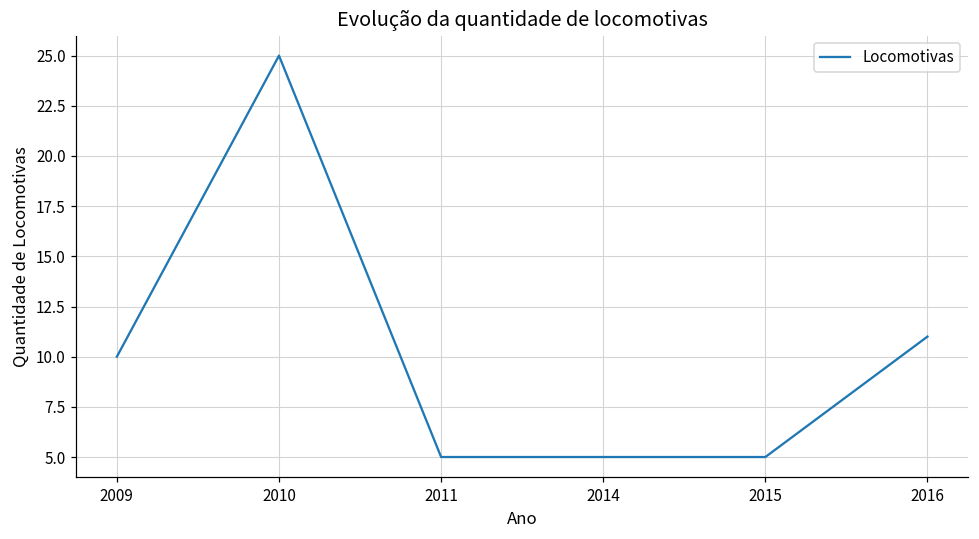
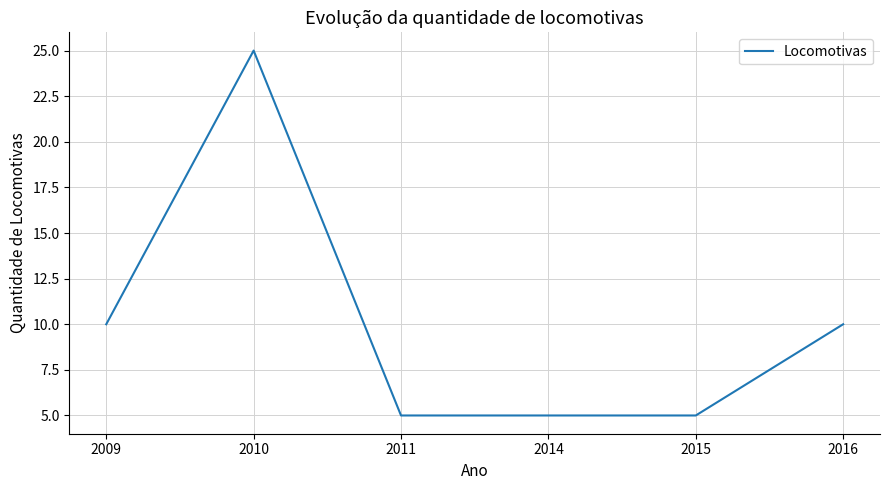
  {
    "2009": 10,
    "2010": 25,
    "2011": 5,
    "2014": 5,
    "2015": 5,
-   "2016": 11
+   "2016": 10
  }
